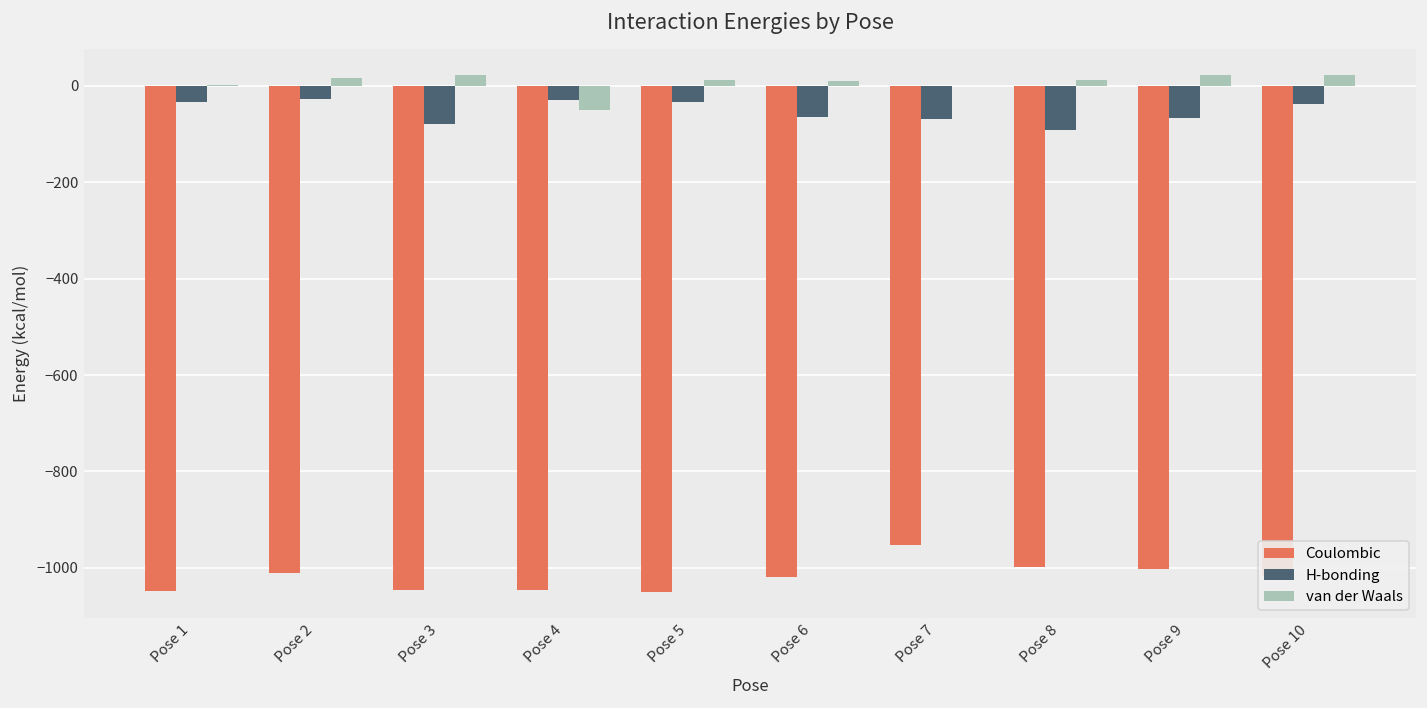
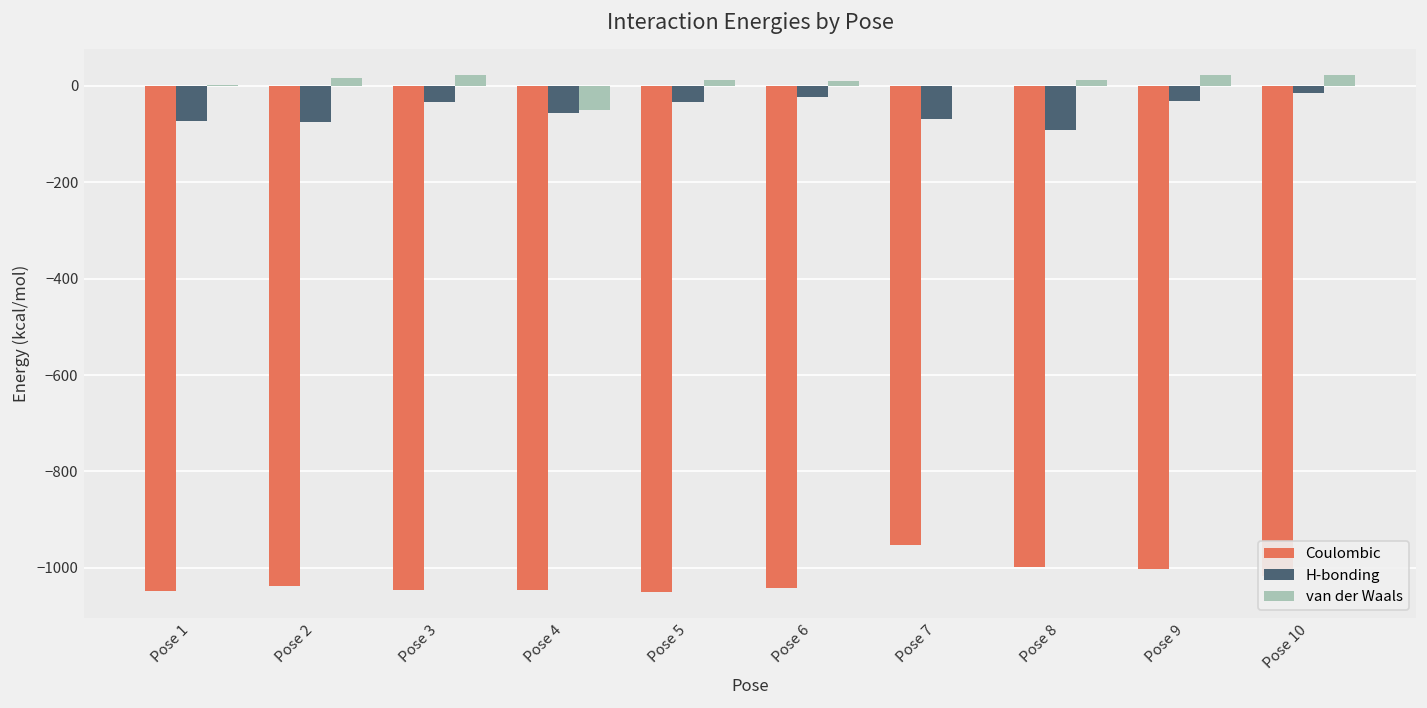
  {
    "Coulombic": {
      "Pose 1": -1050,
-     "Pose 2": -1010,
+     "Pose 2": -1040,
      "Pose 3": -1050,
      "Pose 4": -1050,
      "Pose 5": -1050,
-     "Pose 6": -1020,
+     "Pose 6": -1040,
      "Pose 7": -950,
      "Pose 8": -1000,
      "Pose 9": -1000
    },
    "H-bonding": {
-     "Pose 1": -30,
-     "Pose 2": -30,
-     "Pose 3": -80,
-     "Pose 4": -30,
+     "Pose 1": -70,
+     "Pose 2": -80,
+     "Pose 3": -30,
+     "Pose 4": -60,
      "Pose 5": -30,
-     "Pose 6": -60,
+     "Pose 6": -20,
      "Pose 7": -70,
      "Pose 8": -90,
-     "Pose 9": -70,
-     "Pose 10": -40
+     "Pose 9": -30,
+     "Pose 10": -10
    },
    "van der Waals": {
      "Pose 2": 20,
      "Pose 3": 20,
      "Pose 4": -50,
      "Pose 5": 10,
      "Pose 6": 10,
      "Pose 8": 10,
      "Pose 9": 20,
      "Pose 10": 20
    }
  }
